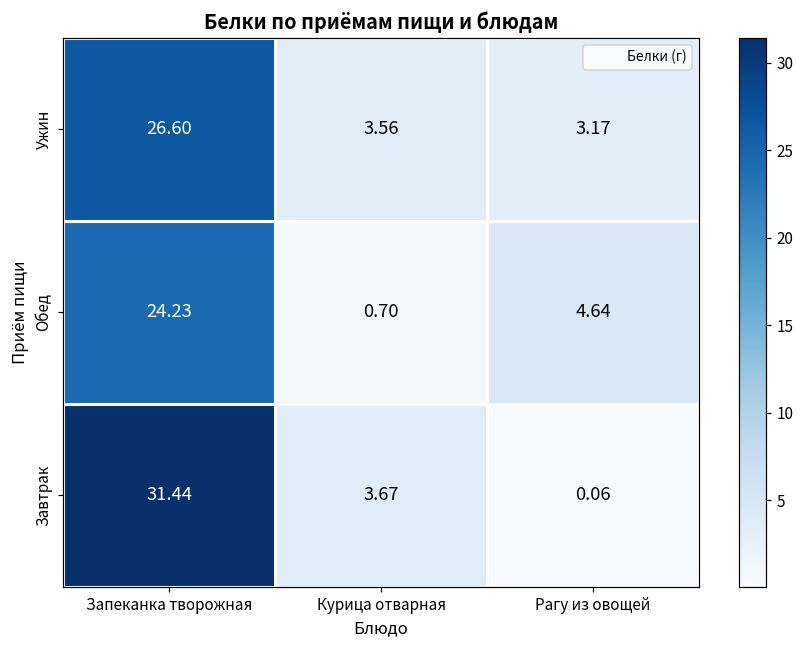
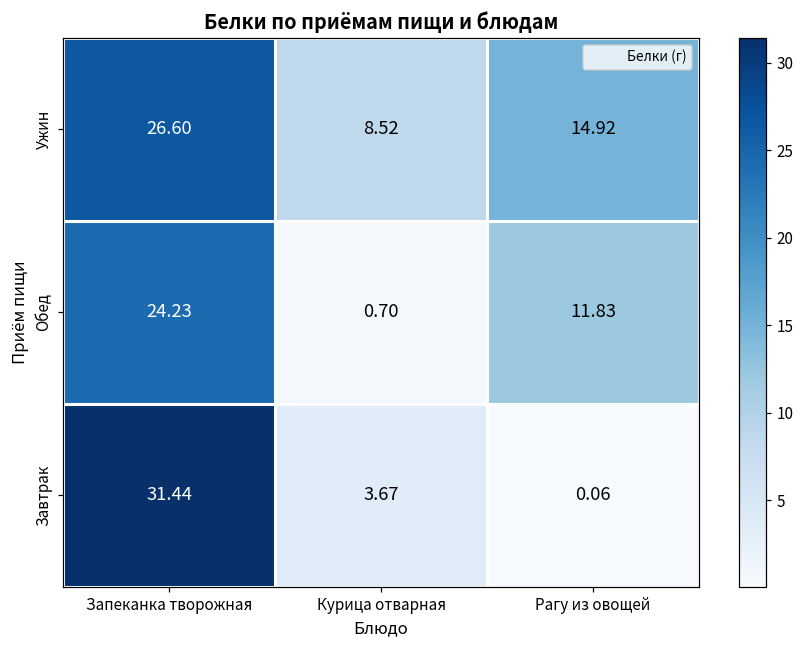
  {
    "Ужин": {
      "Запеканка творожная": 26.60,
-     "Курица отварная": 3.56,
-     "Рагу из овощей": 3.17
+     "Курица отварная": 8.52,
+     "Рагу из овощей": 14.92
    },
    "Обед": {
      "Запеканка творожная": 24.23,
      "Курица отварная": 0.70,
-     "Рагу из овощей": 4.64
+     "Рагу из овощей": 11.83
    },
    "Завтрак": {
      "Запеканка творожная": 31.44,
      "Курица отварная": 3.67,
      "Рагу из овощей": 0.06
    }
  }
